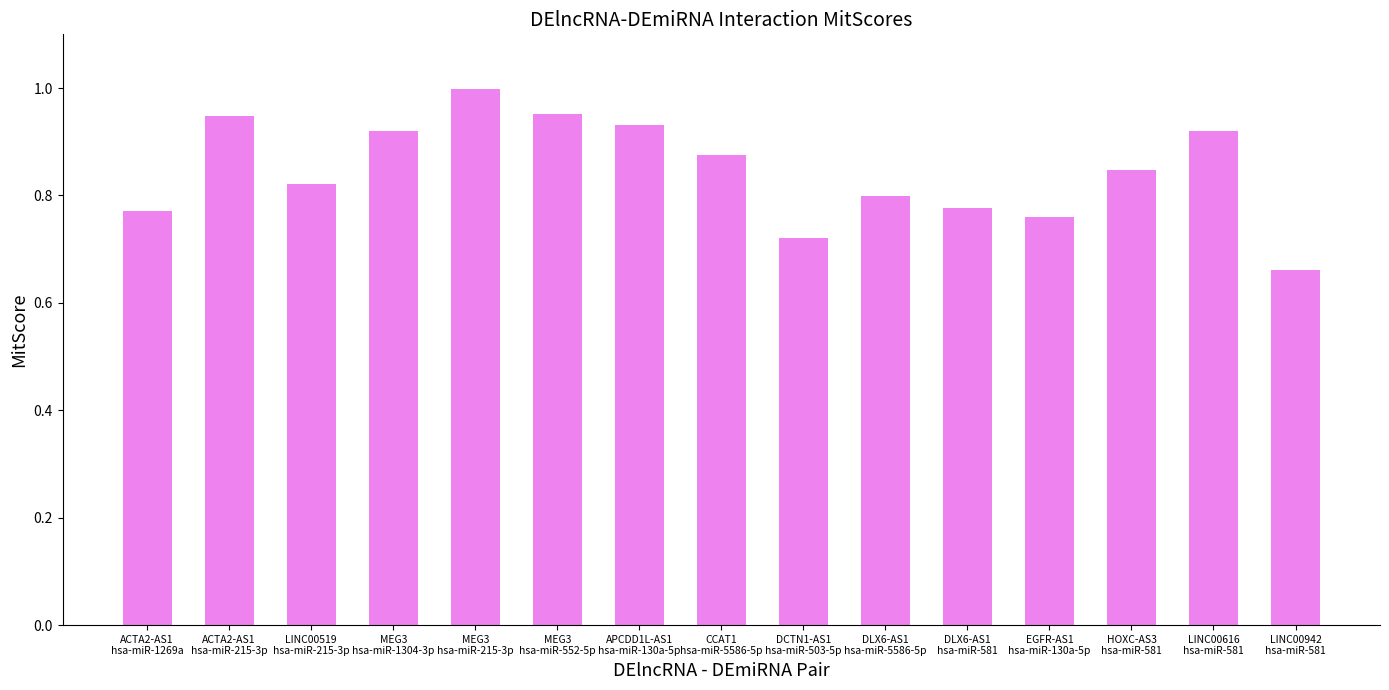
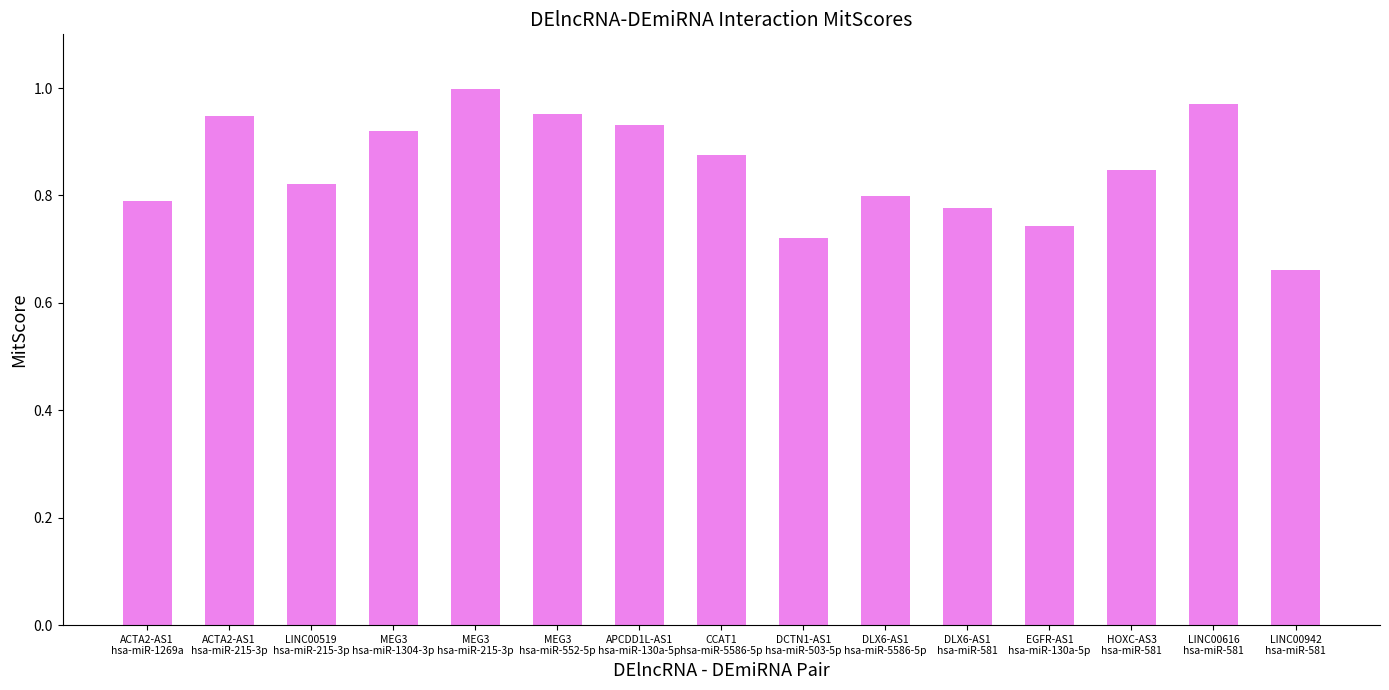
  {
-   "ACTA2-AS1 hsa-miR-1269a": 0.77,
+   "ACTA2-AS1 hsa-miR-1269a": 0.79,
    "ACTA2-AS1 hsa-miR-215-3p": 0.95,
    "LINC00519 hsa-miR-215-3p": 0.82,
    "MEG3 hsa-miR-1304-3p": 0.92,
    "MEG3 hsa-miR-215-3p": 1.00,
    "MEG3 hsa-miR-552-5p": 0.95,
    "APCDD1L-AS1 hsa-miR-130a-5p": 0.93,
    "CCAT1 hsa-miR-5586-5p": 0.87,
    "DCTN1-AS1 hsa-miR-503-5p": 0.72,
    "DLX6-AS1 hsa-miR-5586-5p": 0.80,
    "DLX6-AS1 hsa-miR-581": 0.78,
-   "EGFR-AS1 hsa-miR-130a-5p": 0.76,
+   "EGFR-AS1 hsa-miR-130a-5p": 0.74,
    "HOXC-AS3 hsa-miR-581": 0.85,
-   "LINC00616 hsa-miR-581": 0.92,
+   "LINC00616 hsa-miR-581": 0.97,
    "LINC00942 hsa-miR-581": 0.66
  }
